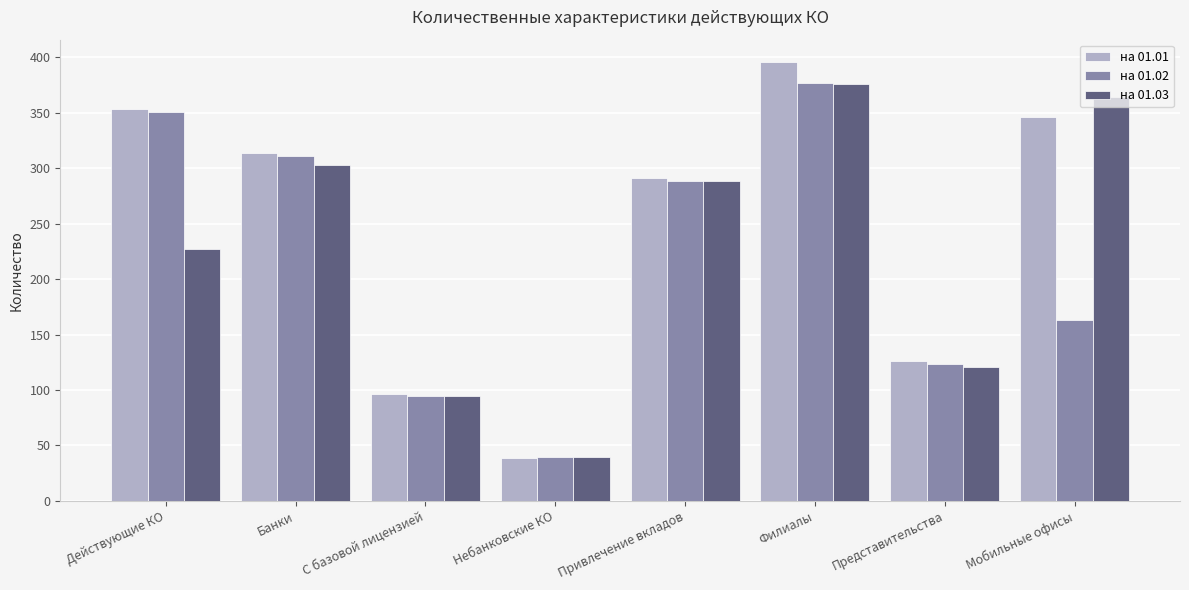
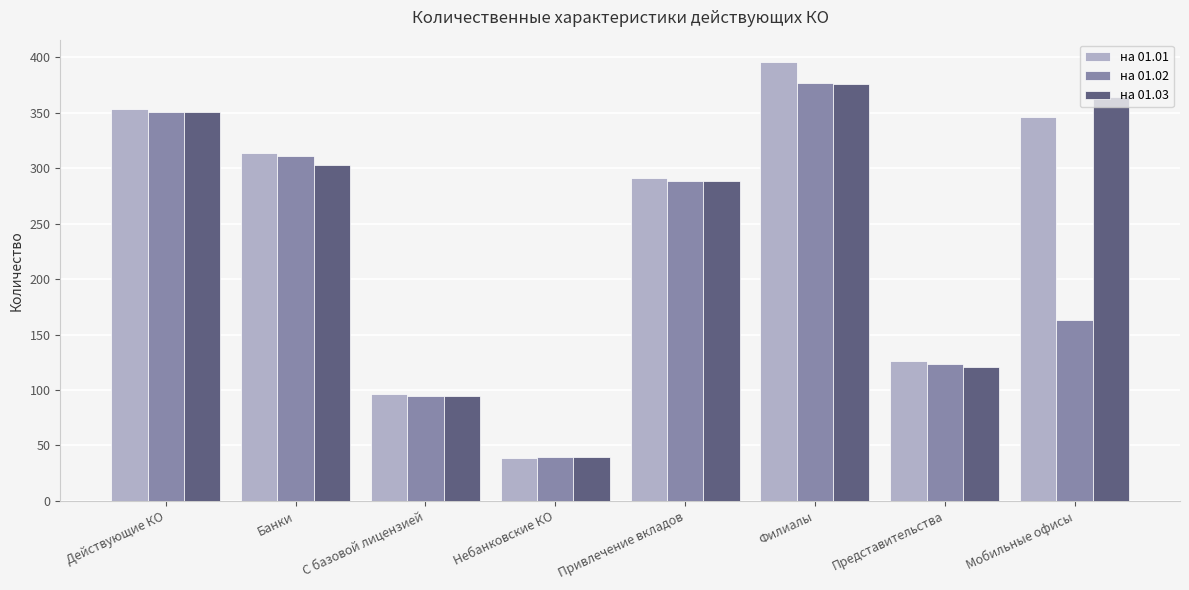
  {
    "на 01.01": {
      "Действующие КО": 353,
      "Банки": 314,
      "С базовой лицензией": 96,
      "Небанковские КО": 39,
      "Привлечение вкладов": 291,
      "Филиалы": 396,
      "Представительства": 126,
      "Мобильные офисы": 346
    },
    "на 01.02": {
      "Действующие КО": 351,
      "Банки": 311,
      "С базовой лицензией": 95,
      "Небанковские КО": 40,
      "Привлечение вкладов": 288,
      "Филиалы": 377,
      "Представительства": 123,
      "Мобильные офисы": 163
    },
    "на 01.03": {
-     "Действующие КО": 227,
+     "Действующие КО": 351,
      "Банки": 303,
      "С базовой лицензией": 95,
      "Небанковские КО": 40,
      "Привлечение вкладов": 288,
      "Филиалы": 376,
      "Представительства": 121
    }
  }
